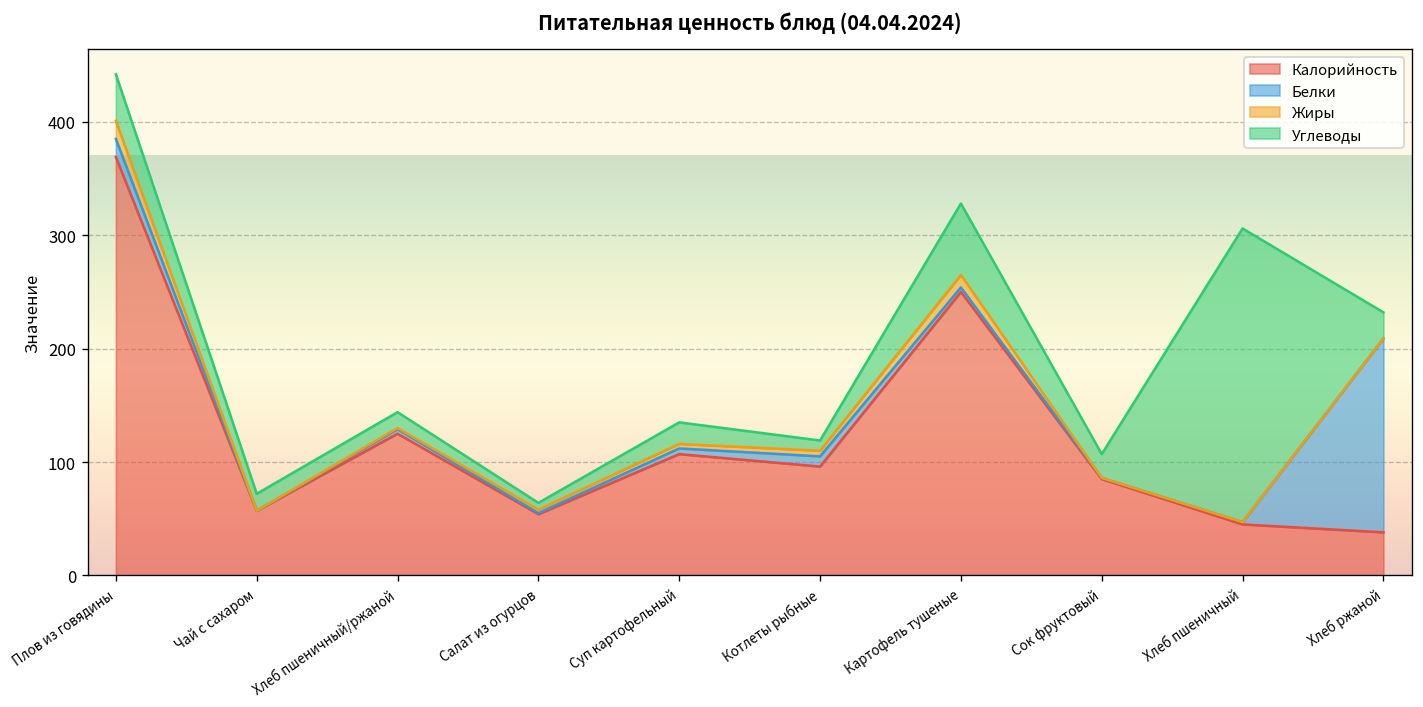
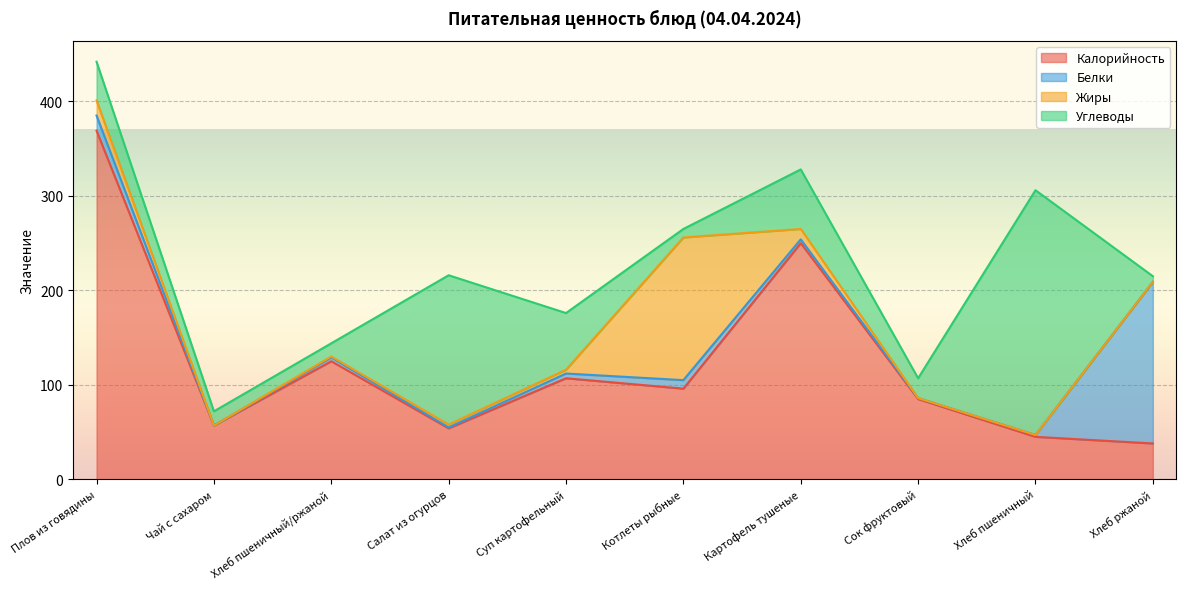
  {
    "Калорийность": {
      "Плов из говядины": 370,
      "Хлеб пшеничный/ржаной": 130,
      "Суп картофельный": 110,
      "Котлеты рыбные": 100,
      "Картофель тушеные": 250,
      "Хлеб ржаной": 40
    },
    "Белки": {
      "Плов из говядины": 20,
      "Суп картофельный": 10,
      "Котлеты рыбные": 10,
      "Картофель тушеные": 0
    },
    "Жиры": {
      "Плов из говядины": 20,
      "Салат из огурцов": 0,
      "Суп картофельный": 0,
-     "Котлеты рыбные": 10,
+     "Котлеты рыбные": 150,
      "Картофель тушеные": 10
    },
    "Углеводы": {
      "Плов из говядины": 40,
      "Чай с сахаром": 20,
      "Хлеб пшеничный/ржаной": 10,
-     "Салат из огурцов": 10,
-     "Суп картофельный": 20,
+     "Салат из огурцов": 160,
+     "Суп картофельный": 60,
      "Котлеты рыбные": 10,
      "Картофель тушеные": 60,
      "Сок фруктовый": 20,
      "Хлеб пшеничный": 260,
-     "Хлеб ржаной": 20
+     "Хлеб ржаной": 10
    }
  }
